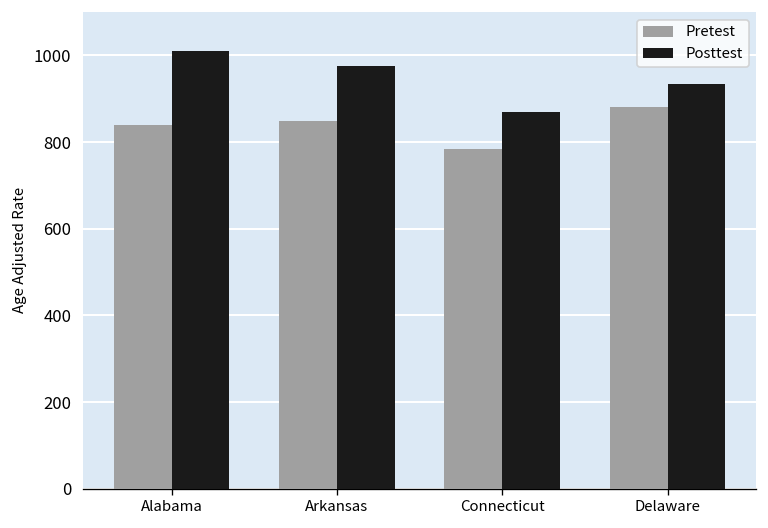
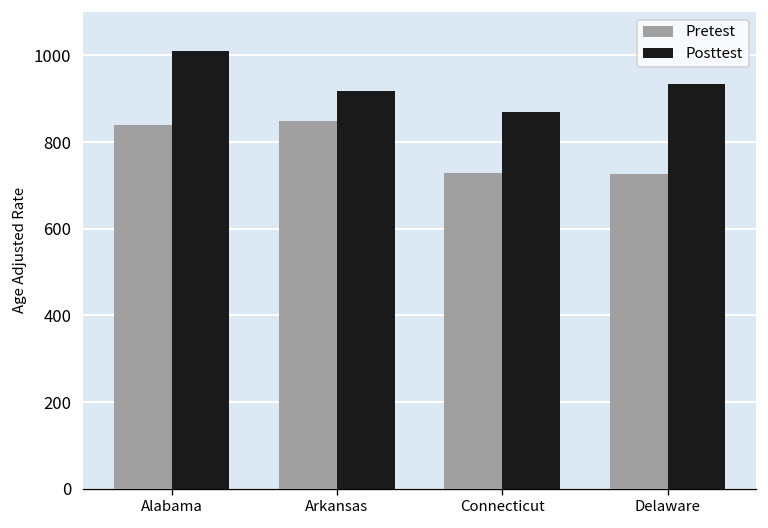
  {
    "Pretest": {
      "Alabama": 840,
      "Arkansas": 850,
-     "Connecticut": 780,
-     "Delaware": 880
+     "Connecticut": 730,
+     "Delaware": 730
    },
    "Posttest": {
      "Alabama": 1010,
-     "Arkansas": 980,
+     "Arkansas": 920,
      "Connecticut": 870,
      "Delaware": 930
    }
  }
